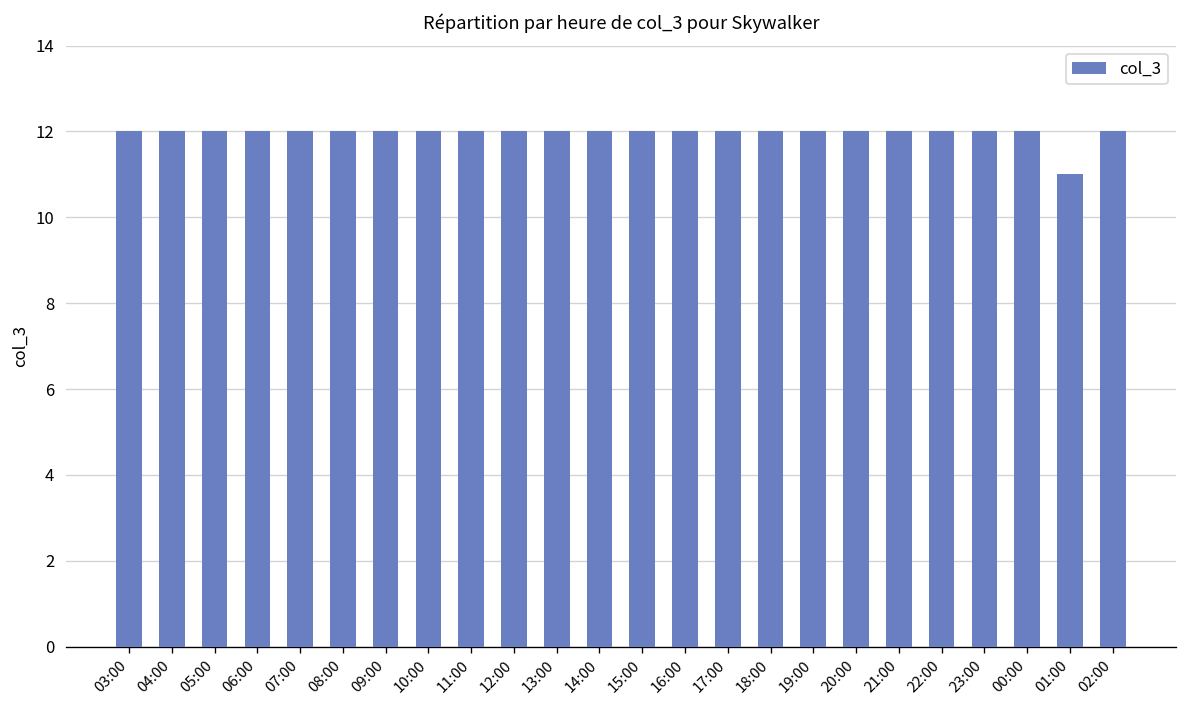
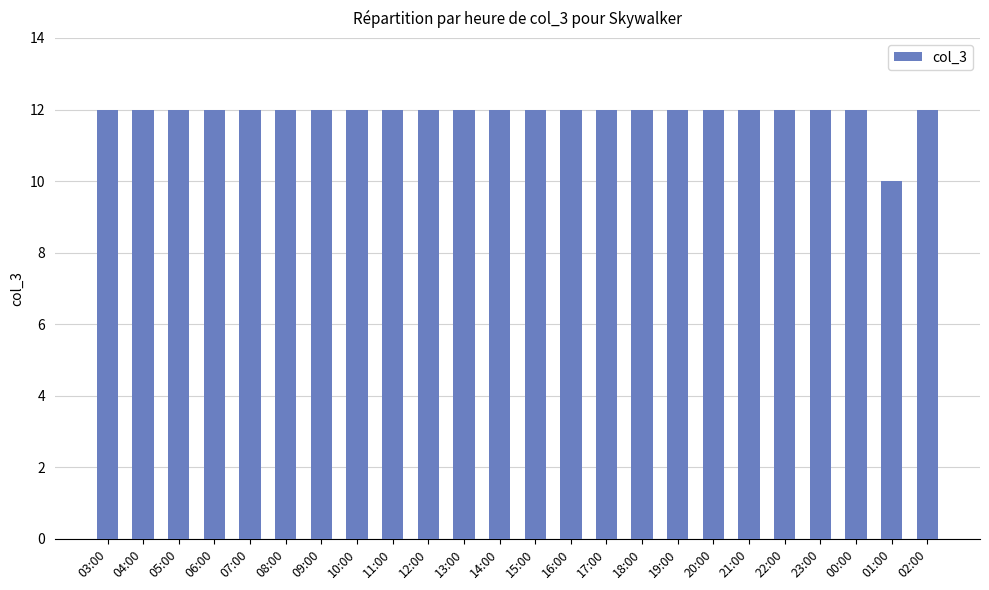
  {
    "03:00": 12,
    "04:00": 12,
    "05:00": 12,
    "06:00": 12,
    "07:00": 12,
    "08:00": 12,
    "09:00": 12,
    "10:00": 12,
    "11:00": 12,
    "12:00": 12,
    "13:00": 12,
    "14:00": 12,
    "15:00": 12,
    "16:00": 12,
    "17:00": 12,
    "18:00": 12,
    "19:00": 12,
    "20:00": 12,
    "21:00": 12,
    "22:00": 12,
    "23:00": 12,
    "00:00": 12,
-   "01:00": 11,
+   "01:00": 10,
    "02:00": 12
  }
